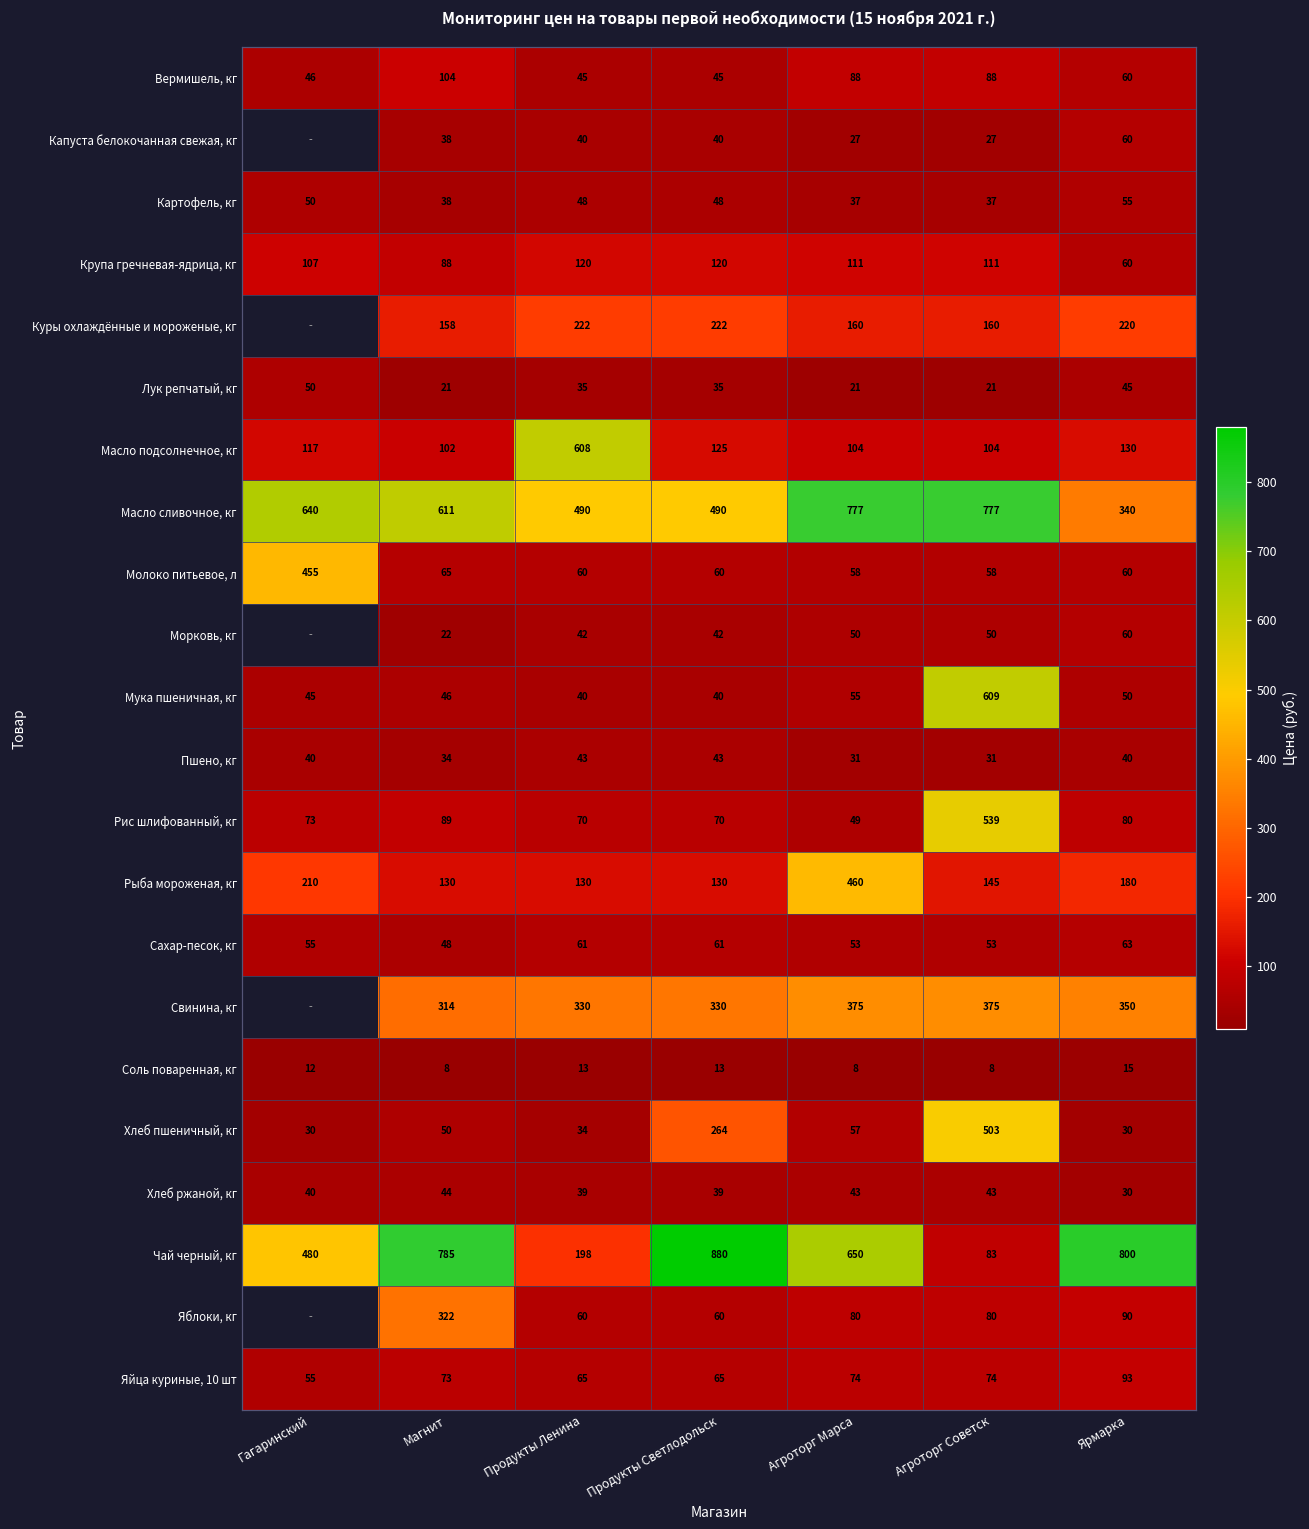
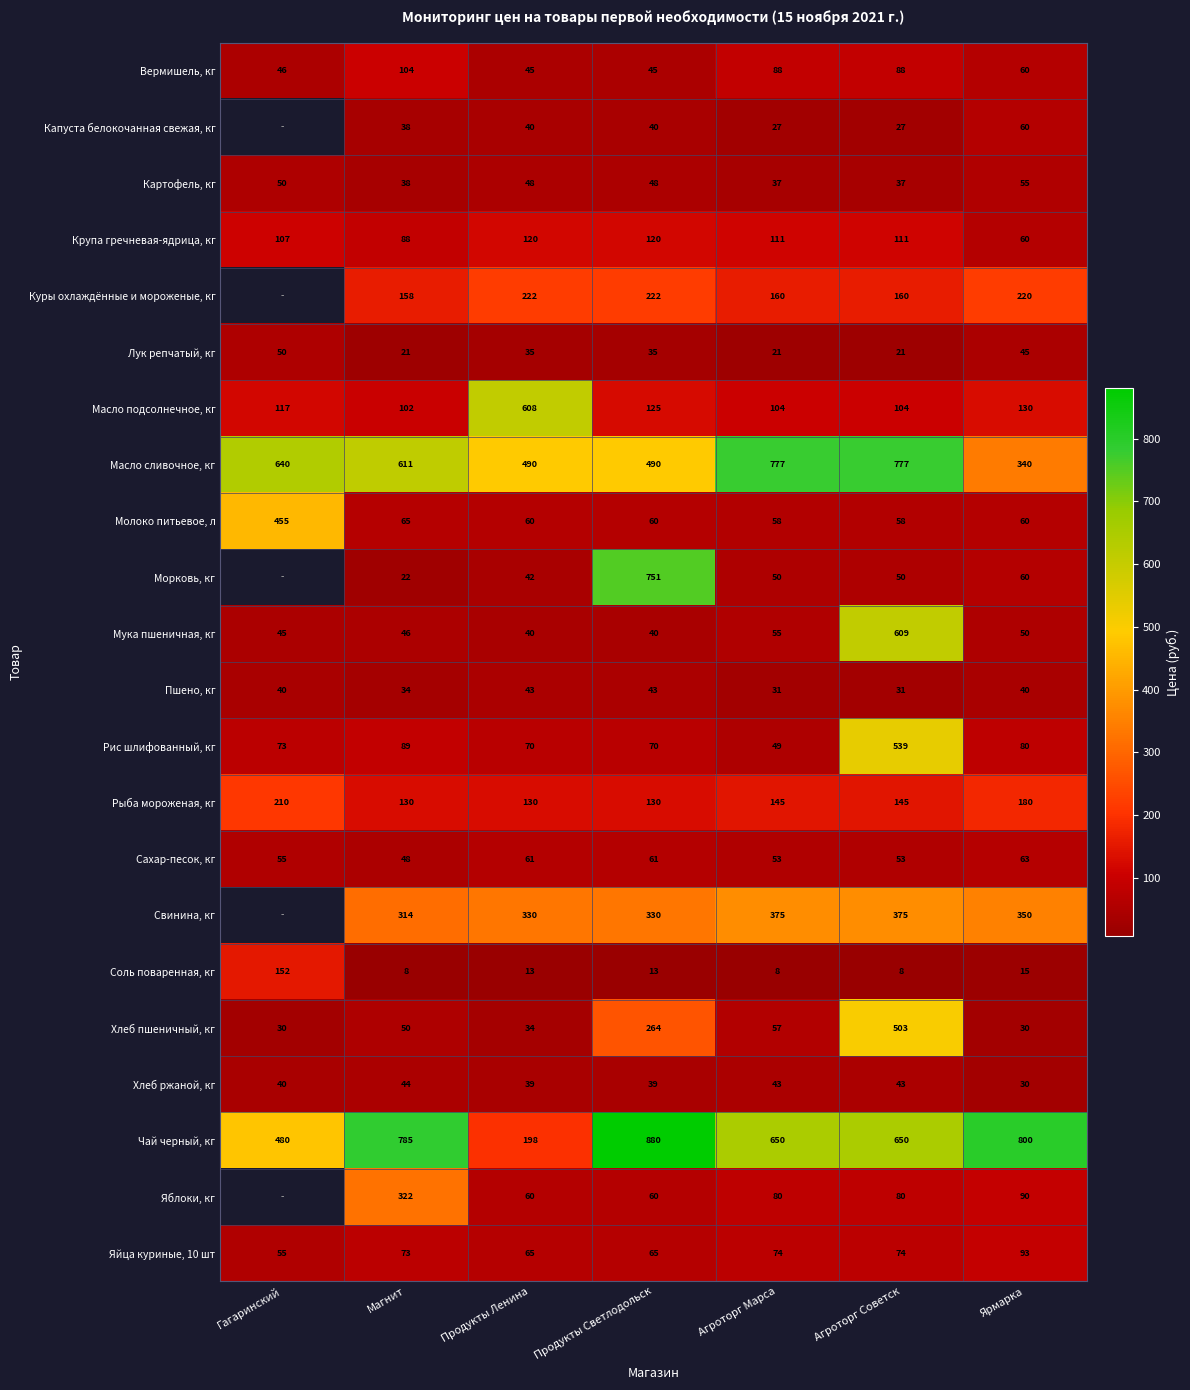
  {
    "Вермишель, кг": {
      "Гагаринский": 46,
      "Магнит": 104,
      "Продукты Ленина": 45,
      "Продукты Светлодольск": 45,
      "Агроторг Марса": 88,
      "Агроторг Советск": 88,
      "Ярмарка": 60
    },
    "Капуста белокочанная свежая, кг": {
      "Магнит": 38,
      "Продукты Ленина": 40,
      "Продукты Светлодольск": 40,
      "Агроторг Марса": 27,
      "Агроторг Советск": 27,
      "Ярмарка": 60
    },
    "Картофель, кг": {
      "Гагаринский": 50,
      "Магнит": 38,
      "Продукты Ленина": 48,
      "Продукты Светлодольск": 48,
      "Агроторг Марса": 37,
      "Агроторг Советск": 37,
      "Ярмарка": 55
    },
    "Крупа гречневая-ядрица, кг": {
      "Гагаринский": 107,
      "Магнит": 88,
      "Продукты Ленина": 120,
      "Продукты Светлодольск": 120,
      "Агроторг Марса": 111,
      "Агроторг Советск": 111,
      "Ярмарка": 60
    },
    "Куры охлаждённые и мороженые, кг": {
      "Магнит": 158,
      "Продукты Ленина": 222,
      "Продукты Светлодольск": 222,
      "Агроторг Марса": 160,
      "Агроторг Советск": 160,
      "Ярмарка": 220
    },
    "Лук репчатый, кг": {
      "Гагаринский": 50,
      "Магнит": 21,
      "Продукты Ленина": 35,
      "Продукты Светлодольск": 35,
      "Агроторг Марса": 21,
      "Агроторг Советск": 21,
      "Ярмарка": 45
    },
    "Масло подсолнечное, кг": {
      "Гагаринский": 117,
      "Магнит": 102,
      "Продукты Ленина": 608,
      "Продукты Светлодольск": 125,
      "Агроторг Марса": 104,
      "Агроторг Советск": 104,
      "Ярмарка": 130
    },
    "Масло сливочное, кг": {
      "Гагаринский": 640,
      "Магнит": 611,
      "Продукты Ленина": 490,
      "Продукты Светлодольск": 490,
      "Агроторг Марса": 777,
      "Агроторг Советск": 777,
      "Ярмарка": 340
    },
    "Молоко питьевое, л": {
      "Гагаринский": 455,
      "Магнит": 65,
      "Продукты Ленина": 60,
      "Продукты Светлодольск": 60,
      "Агроторг Марса": 58,
      "Агроторг Советск": 58,
      "Ярмарка": 60
    },
    "Морковь, кг": {
      "Магнит": 22,
      "Продукты Ленина": 42,
-     "Продукты Светлодольск": 42,
+     "Продукты Светлодольск": 751,
      "Агроторг Марса": 50,
      "Агроторг Советск": 50,
      "Ярмарка": 60
    },
    "Мука пшеничная, кг": {
      "Гагаринский": 45,
      "Магнит": 46,
      "Продукты Ленина": 40,
      "Продукты Светлодольск": 40,
      "Агроторг Марса": 55,
      "Агроторг Советск": 609,
      "Ярмарка": 50
    },
    "Пшено, кг": {
      "Гагаринский": 40,
      "Магнит": 34,
      "Продукты Ленина": 43,
      "Продукты Светлодольск": 43,
      "Агроторг Марса": 31,
      "Агроторг Советск": 31,
      "Ярмарка": 40
    },
    "Рис шлифованный, кг": {
      "Гагаринский": 73,
      "Магнит": 89,
      "Продукты Ленина": 70,
      "Продукты Светлодольск": 70,
      "Агроторг Марса": 49,
      "Агроторг Советск": 539,
      "Ярмарка": 80
    },
    "Рыба мороженая, кг": {
      "Гагаринский": 210,
      "Магнит": 130,
      "Продукты Ленина": 130,
      "Продукты Светлодольск": 130,
-     "Агроторг Марса": 460,
+     "Агроторг Марса": 145,
      "Агроторг Советск": 145,
      "Ярмарка": 180
    },
    "Сахар-песок, кг": {
      "Гагаринский": 55,
      "Магнит": 48,
      "Продукты Ленина": 61,
      "Продукты Светлодольск": 61,
      "Агроторг Марса": 53,
      "Агроторг Советск": 53,
      "Ярмарка": 63
    },
    "Свинина, кг": {
      "Магнит": 314,
      "Продукты Ленина": 330,
      "Продукты Светлодольск": 330,
      "Агроторг Марса": 375,
      "Агроторг Советск": 375,
      "Ярмарка": 350
    },
    "Соль поваренная, кг": {
-     "Гагаринский": 12,
+     "Гагаринский": 152,
      "Магнит": 8,
      "Продукты Ленина": 13,
      "Продукты Светлодольск": 13,
      "Агроторг Марса": 8,
      "Агроторг Советск": 8,
      "Ярмарка": 15
    },
    "Хлеб пшеничный, кг": {
      "Гагаринский": 30,
      "Магнит": 50,
      "Продукты Ленина": 34,
      "Продукты Светлодольск": 264,
      "Агроторг Марса": 57,
      "Агроторг Советск": 503,
      "Ярмарка": 30
    },
    "Хлеб ржаной, кг": {
      "Гагаринский": 40,
      "Магнит": 44,
      "Продукты Ленина": 39,
      "Продукты Светлодольск": 39,
      "Агроторг Марса": 43,
      "Агроторг Советск": 43,
      "Ярмарка": 30
    },
    "Чай черный, кг": {
      "Гагаринский": 480,
      "Магнит": 785,
      "Продукты Ленина": 198,
      "Продукты Светлодольск": 880,
      "Агроторг Марса": 650,
-     "Агроторг Советск": 83,
+     "Агроторг Советск": 650,
      "Ярмарка": 800
    },
    "Яблоки, кг": {
      "Магнит": 322,
      "Продукты Ленина": 60,
      "Продукты Светлодольск": 60,
      "Агроторг Марса": 80,
      "Агроторг Советск": 80,
      "Ярмарка": 90
    },
    "Яйца куриные, 10 шт": {
      "Гагаринский": 55,
      "Магнит": 73,
      "Продукты Ленина": 65,
      "Продукты Светлодольск": 65,
      "Агроторг Марса": 74,
      "Агроторг Советск": 74,
      "Ярмарка": 93
    }
  }
